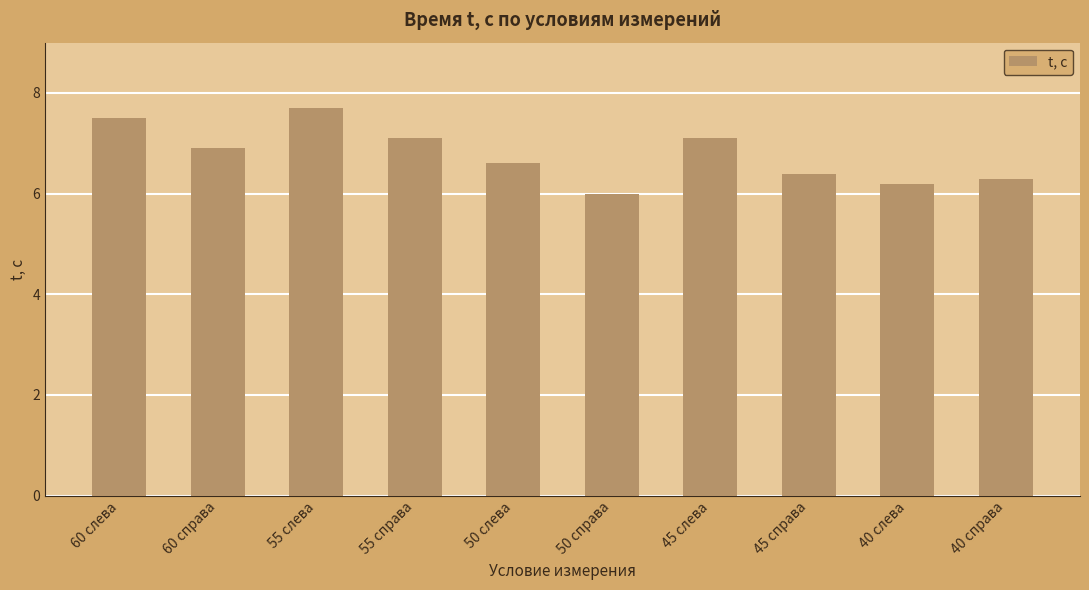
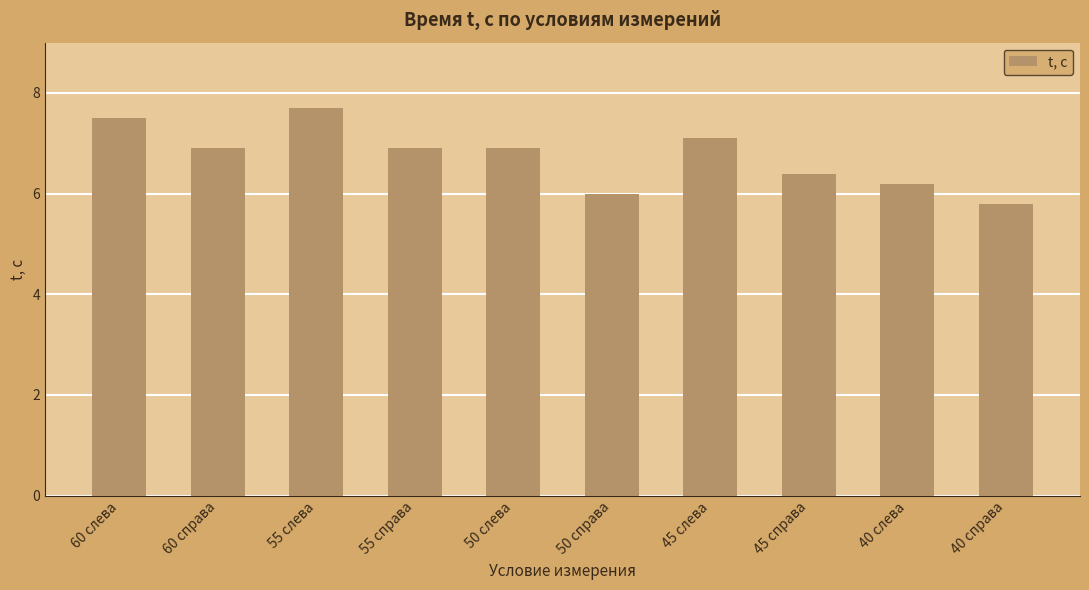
  {
    "60 слева": 7.5,
    "60 справа": 6.9,
    "55 слева": 7.7,
-   "55 справа": 7.1,
-   "50 слева": 6.6,
+   "55 справа": 6.9,
+   "50 слева": 6.9,
    "50 справа": 6.0,
    "45 слева": 7.1,
    "45 справа": 6.4,
    "40 слева": 6.2,
-   "40 справа": 6.3
+   "40 справа": 5.8
  }
